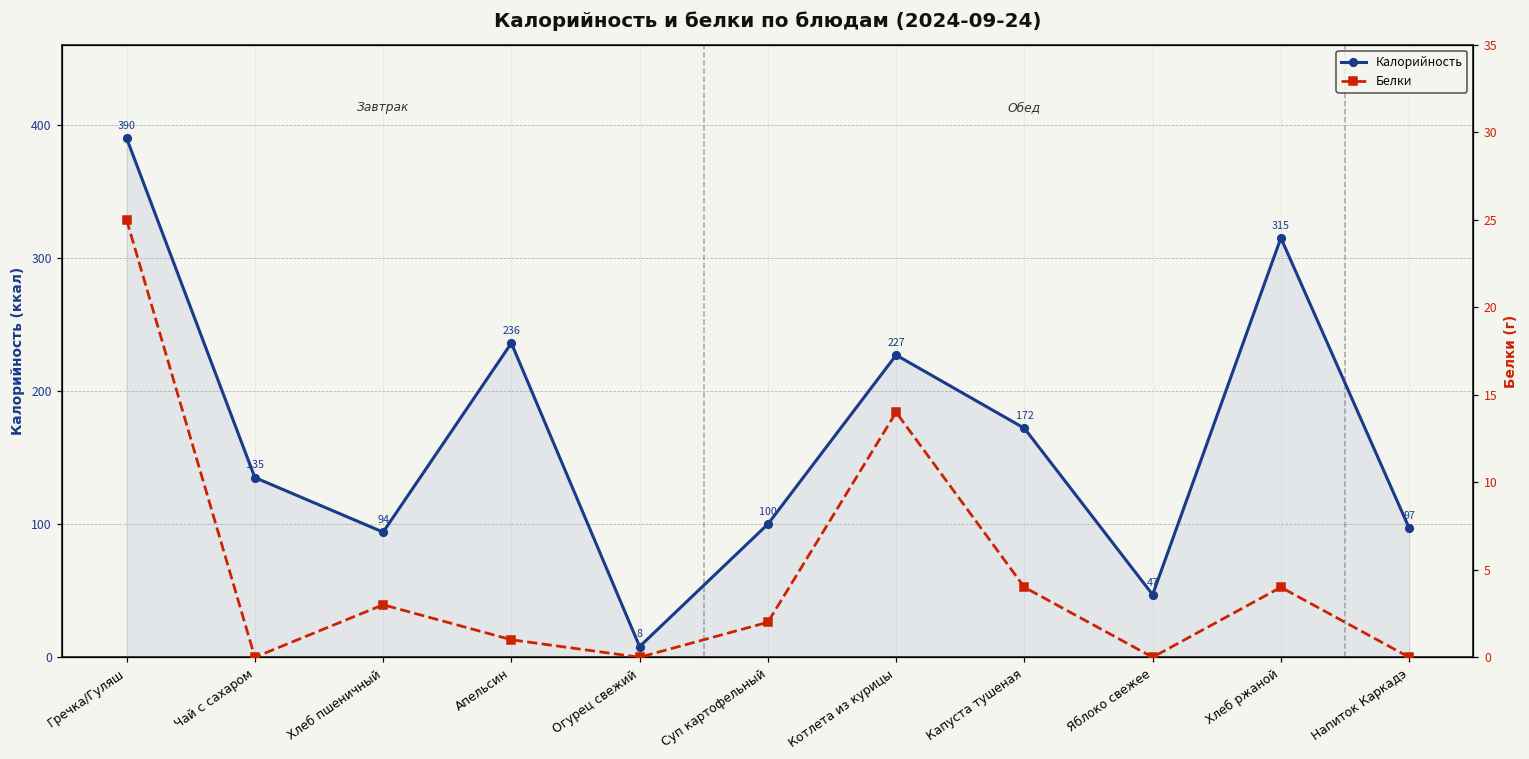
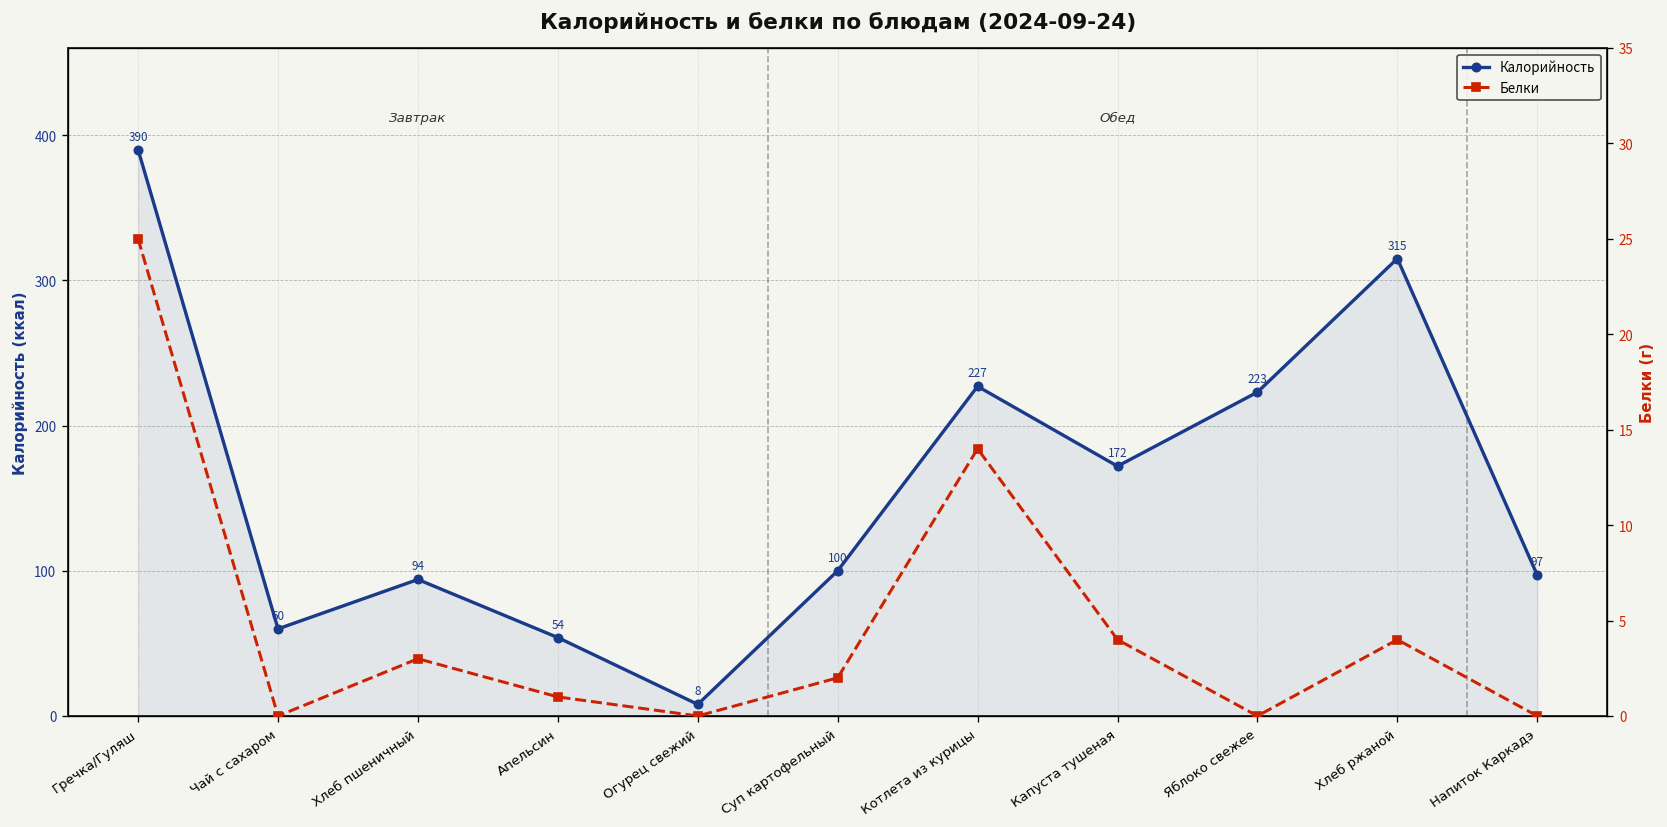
  {
    "Калорийность": {
      "Гречка/Гуляш": 390,
-     "Чай с сахаром": 135,
+     "Чай с сахаром": 60,
      "Хлеб пшеничный": 94,
-     "Апельсин": 236,
+     "Апельсин": 54,
      "Огурец свежий": 8,
      "Суп картофельный": 100,
      "Котлета из курицы": 227,
      "Капуста тушеная": 172,
-     "Яблоко свежее": 47,
+     "Яблоко свежее": 223,
      "Хлеб ржаной": 315,
      "Напиток Каркадэ": 97
    }
  }
